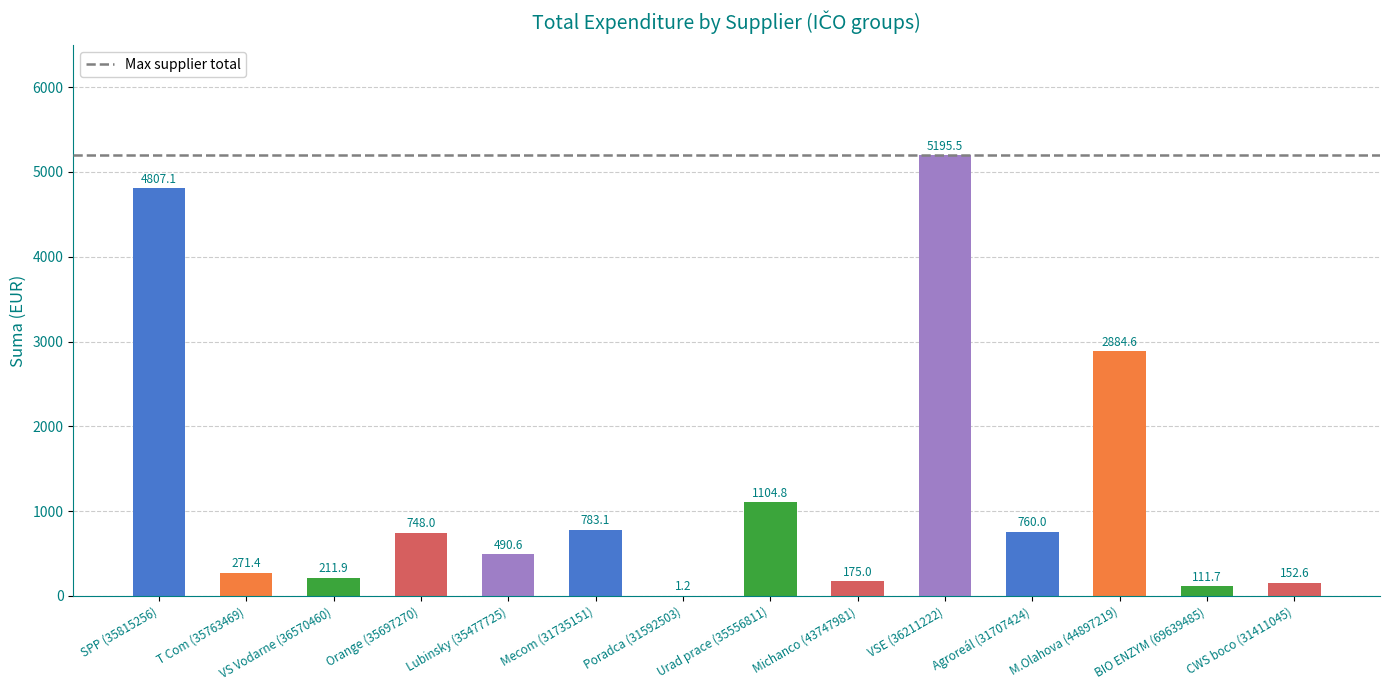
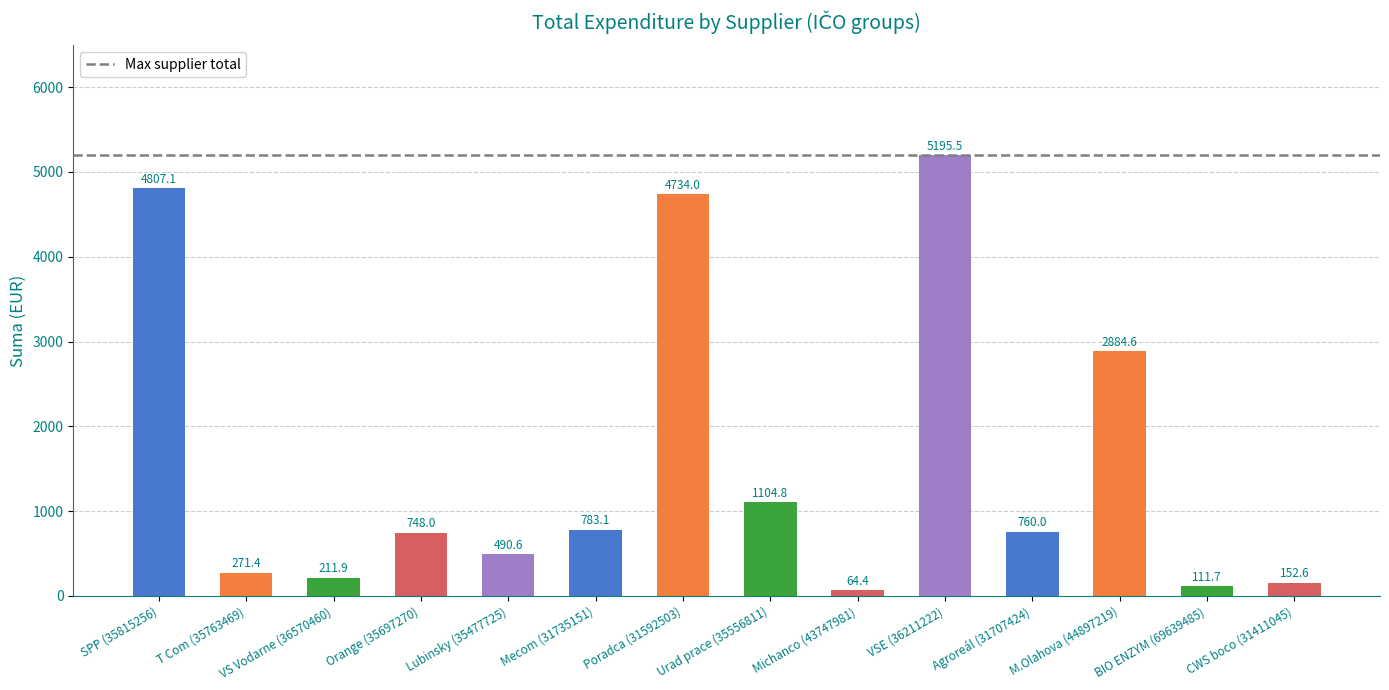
  {
    "SPP (35815256)": 4807.1,
    "T Com (35763469)": 271.4,
    "VS Vodarne (36570460)": 211.9,
    "Orange (35697270)": 748.0,
    "Lubinsky (35477725)": 490.6,
    "Mecom (31735151)": 783.1,
-   "Poradca (31592503)": 1.2,
+   "Poradca (31592503)": 4734.0,
    "Urad prace (35556811)": 1104.8,
-   "Michanco (43747981)": 175.0,
+   "Michanco (43747981)": 64.4,
    "VSE (36211222)": 5195.5,
    "Agroreál (31707424)": 760.0,
    "M.Olahova (44897219)": 2884.6,
    "BIO ENZYM (69639485)": 111.7,
    "CWS boco (31411045)": 152.6
  }
